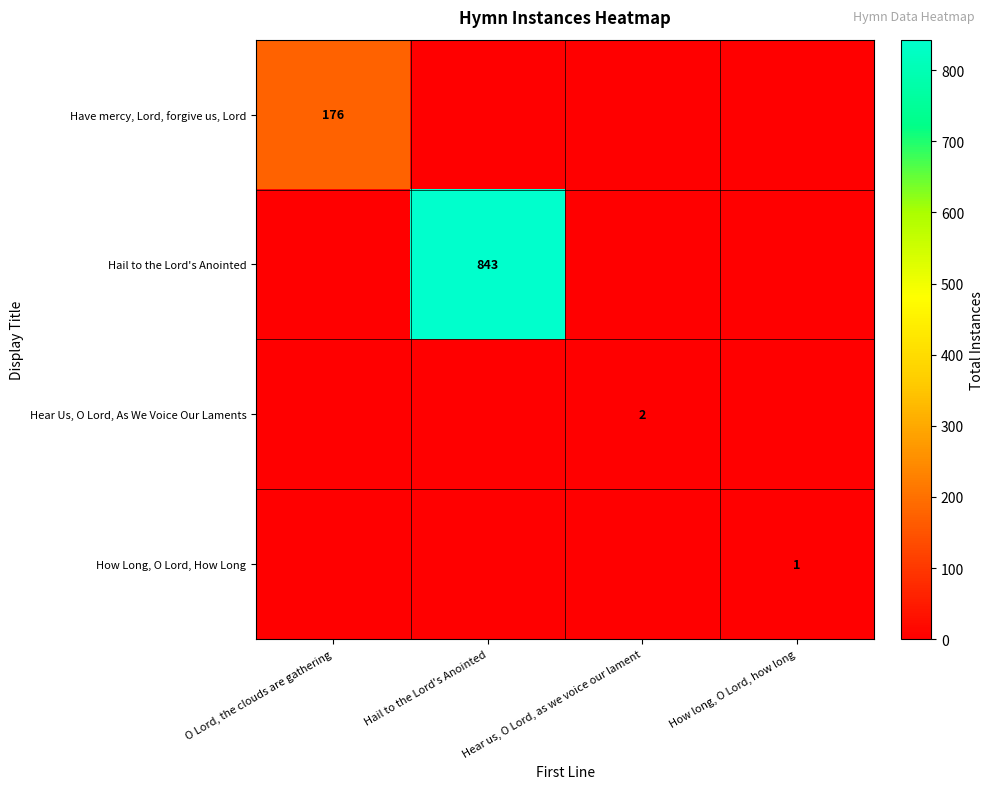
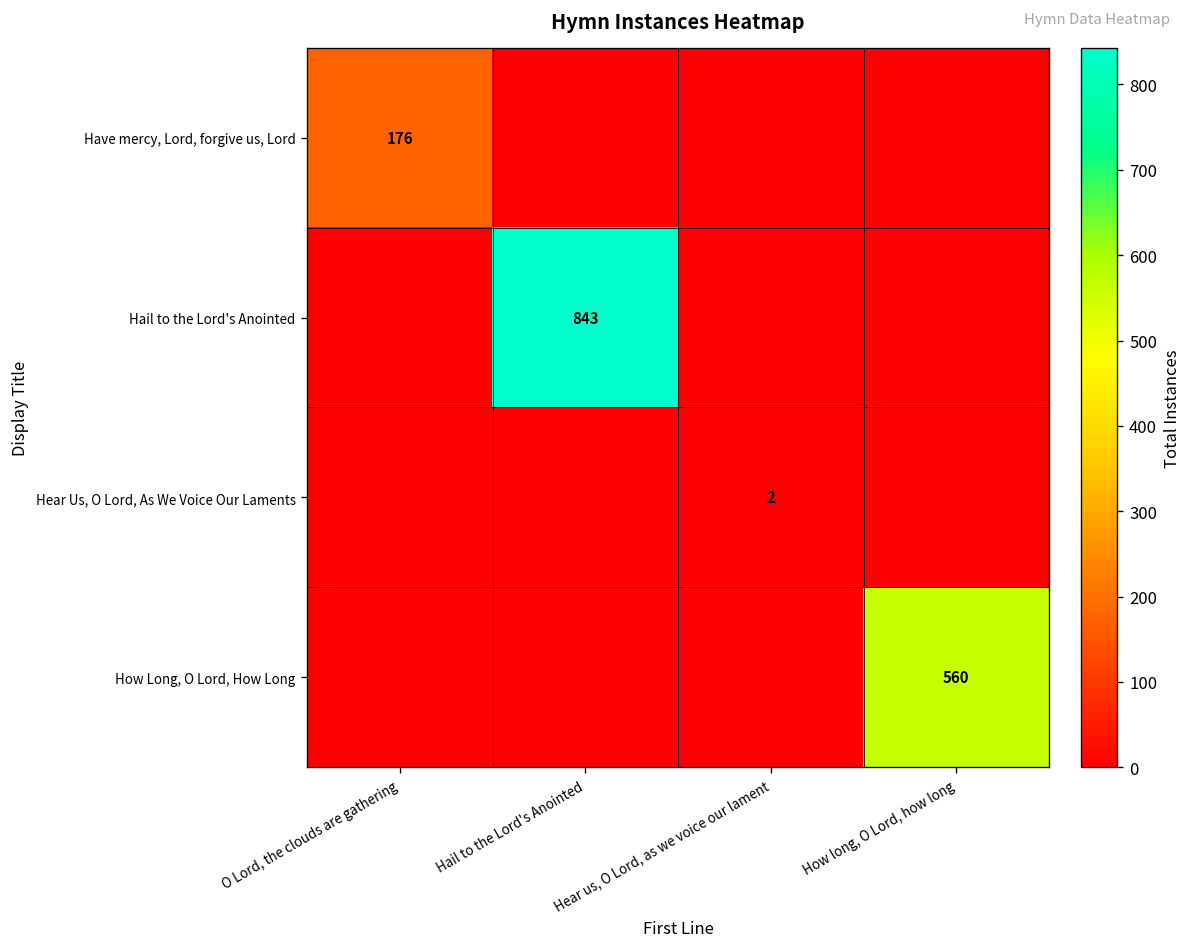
  {
    "Have mercy, Lord, forgive us, Lord": {
      "O Lord, the clouds are gathering": 176
    },
    "Hail to the Lord's Anointed": {
      "Hail to the Lord's Anointed": 843
    },
    "Hear Us, O Lord, As We Voice Our Laments": {
      "Hear us, O Lord, as we voice our lament": 2
    },
    "How Long, O Lord, How Long": {
-     "How long, O Lord, how long": 1
+     "How long, O Lord, how long": 560
    }
  }
